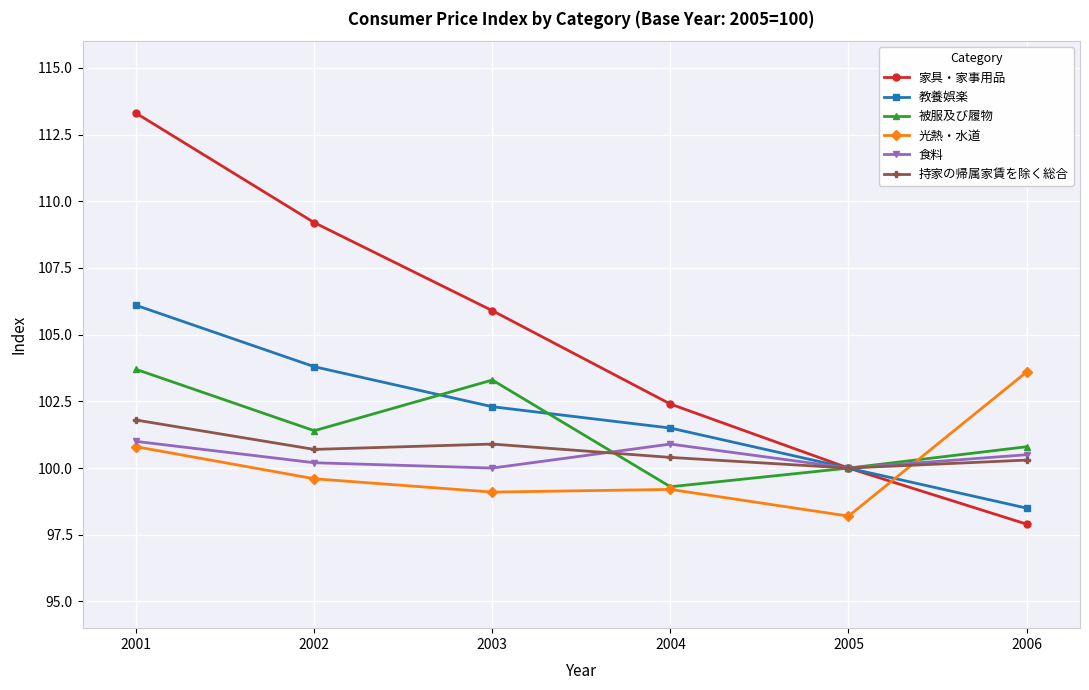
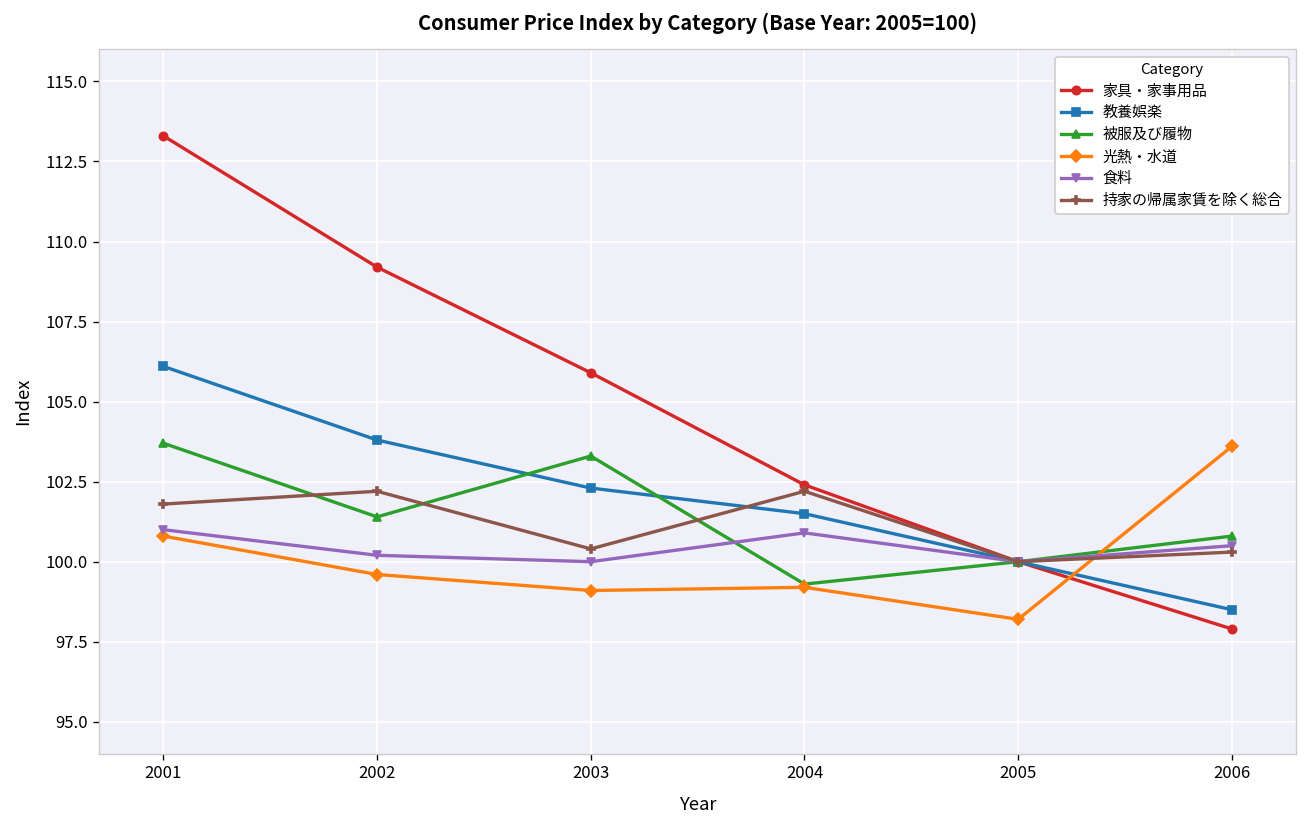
  {
    "家具・家事用品": {
      "2001": 113.3,
      "2002": 109.2,
      "2003": 105.9,
      "2004": 102.4,
      "2006": 97.9
    },
    "教養娯楽": {
      "2001": 106.1,
      "2002": 103.8,
      "2003": 102.3,
      "2004": 101.5,
      "2006": 98.5
    },
    "被服及び履物": {
      "2001": 103.7,
      "2002": 101.4,
      "2003": 103.3,
      "2004": 99.3,
      "2006": 100.8
    },
    "光熱・水道": {
      "2001": 100.8,
      "2002": 99.6,
      "2003": 99.1,
      "2004": 99.2,
      "2005": 98.2,
      "2006": 103.6
    },
    "食料": {
      "2001": 101.0,
      "2002": 100.2,
      "2003": 100.0,
      "2004": 100.9,
      "2006": 100.5
    },
    "持家の帰属家賃を除く総合": {
      "2001": 101.8,
-     "2002": 100.7,
-     "2003": 100.9,
-     "2004": 100.4,
+     "2002": 102.2,
+     "2003": 100.4,
+     "2004": 102.2,
      "2006": 100.3
    }
  }
